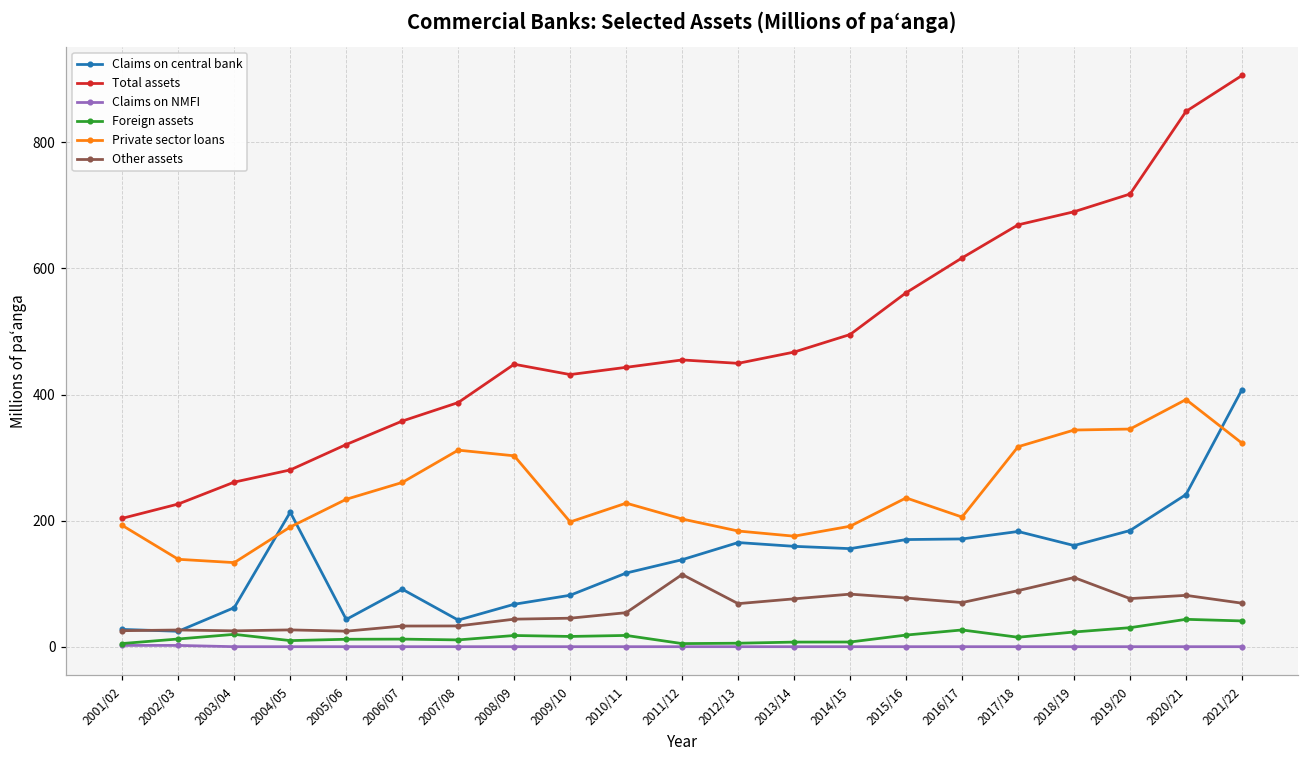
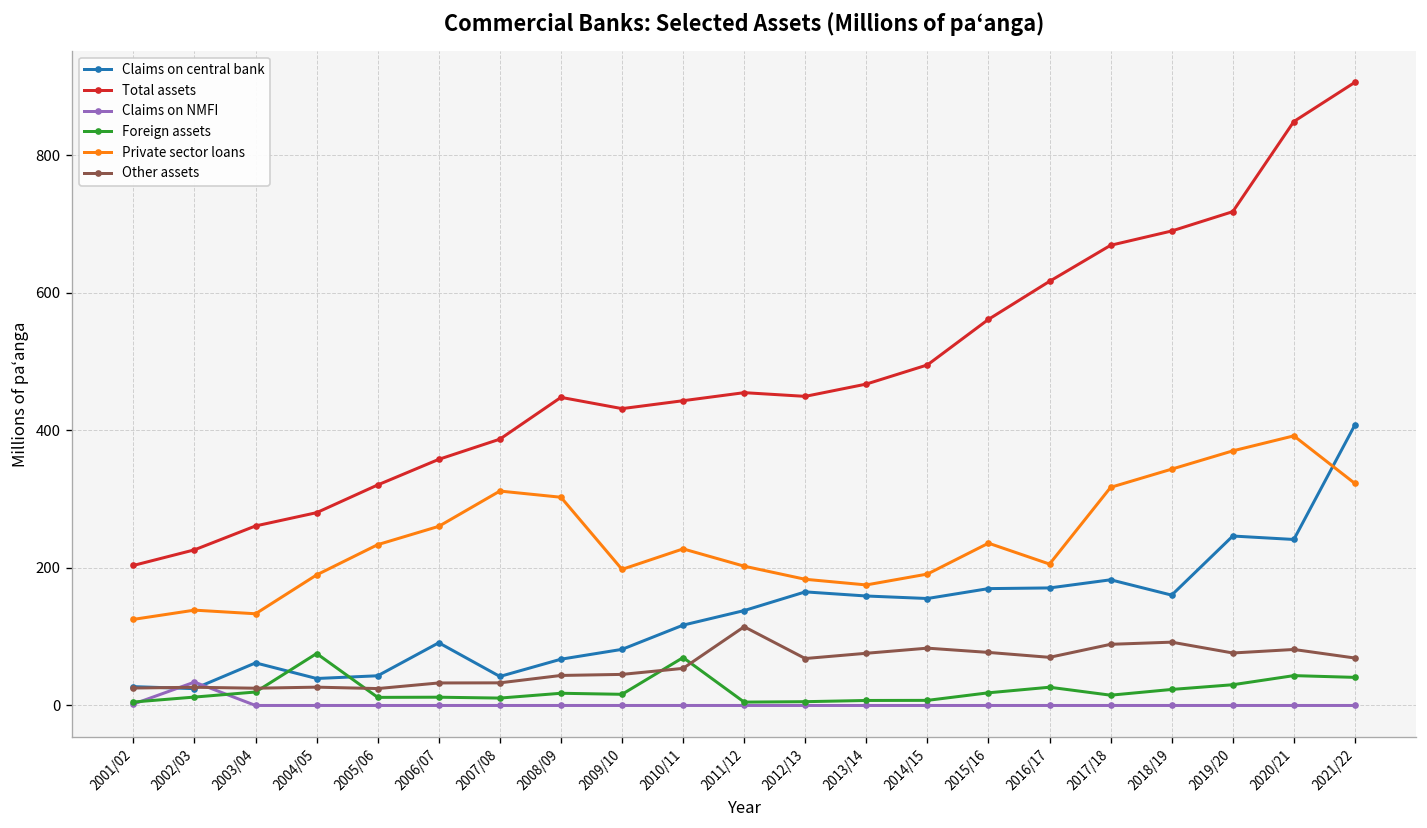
  {
    "Claims on central bank": {
      "2003/04": 60,
-     "2004/05": 210,
+     "2004/05": 40,
      "2005/06": 40,
      "2006/07": 90,
      "2007/08": 40,
      "2008/09": 70,
      "2009/10": 80,
      "2010/11": 120,
      "2011/12": 140,
      "2012/13": 170,
      "2013/14": 160,
      "2014/15": 160,
      "2015/16": 170,
      "2016/17": 170,
      "2017/18": 180,
      "2018/19": 160,
-     "2019/20": 180,
+     "2019/20": 250,
      "2020/21": 240,
      "2021/22": 410
    },
    "Total assets": {
      "2001/02": 200,
      "2002/03": 230,
      "2003/04": 260,
      "2004/05": 280,
      "2005/06": 320,
      "2006/07": 360,
      "2007/08": 390,
      "2008/09": 450,
      "2009/10": 430,
      "2010/11": 440,
      "2011/12": 450,
      "2012/13": 450,
      "2013/14": 470,
      "2014/15": 500,
      "2015/16": 560,
      "2016/17": 620,
      "2017/18": 670,
      "2018/19": 690,
      "2019/20": 720,
      "2020/21": 850,
      "2021/22": 910
    },
    "Claims on NMFI": {
-     "2002/03": 0,
+     "2002/03": 30,
      "2003/04": 0,
      "2004/05": 0,
      "2005/06": 0,
      "2006/07": 0,
      "2007/08": 0,
      "2008/09": 0,
      "2009/10": 0,
      "2010/11": 0,
      "2011/12": 0,
      "2012/13": 0,
      "2013/14": 0,
      "2014/15": 0,
      "2015/16": 0,
      "2016/17": 0,
      "2017/18": 0,
      "2018/19": 0,
      "2019/20": 0,
      "2020/21": 0,
      "2021/22": 0
    },
    "Foreign assets": {
      "2002/03": 10,
      "2003/04": 20,
-     "2004/05": 10,
+     "2004/05": 80,
      "2005/06": 10,
      "2006/07": 10,
      "2007/08": 10,
      "2008/09": 20,
      "2009/10": 20,
-     "2010/11": 20,
+     "2010/11": 70,
      "2011/12": 0,
      "2012/13": 10,
      "2013/14": 10,
      "2014/15": 10,
      "2015/16": 20,
      "2016/17": 30,
      "2017/18": 10,
      "2018/19": 20,
      "2019/20": 30,
      "2020/21": 40,
      "2021/22": 40
    },
    "Private sector loans": {
-     "2001/02": 190,
+     "2001/02": 130,
      "2002/03": 140,
      "2003/04": 130,
      "2004/05": 190,
      "2005/06": 230,
      "2006/07": 260,
      "2007/08": 310,
      "2008/09": 300,
      "2009/10": 200,
      "2010/11": 230,
      "2011/12": 200,
      "2012/13": 180,
      "2013/14": 180,
      "2014/15": 190,
      "2015/16": 240,
      "2016/17": 210,
      "2017/18": 320,
      "2018/19": 340,
-     "2019/20": 350,
+     "2019/20": 370,
      "2020/21": 390,
      "2021/22": 320
    },
    "Other assets": {
      "2003/04": 30,
      "2004/05": 30,
      "2005/06": 20,
      "2006/07": 30,
      "2007/08": 30,
      "2008/09": 40,
      "2009/10": 50,
      "2010/11": 50,
      "2011/12": 110,
      "2012/13": 70,
      "2013/14": 80,
      "2014/15": 80,
      "2015/16": 80,
      "2016/17": 70,
      "2017/18": 90,
-     "2018/19": 110,
+     "2018/19": 90,
      "2019/20": 80,
      "2020/21": 80,
      "2021/22": 70
    }
  }
